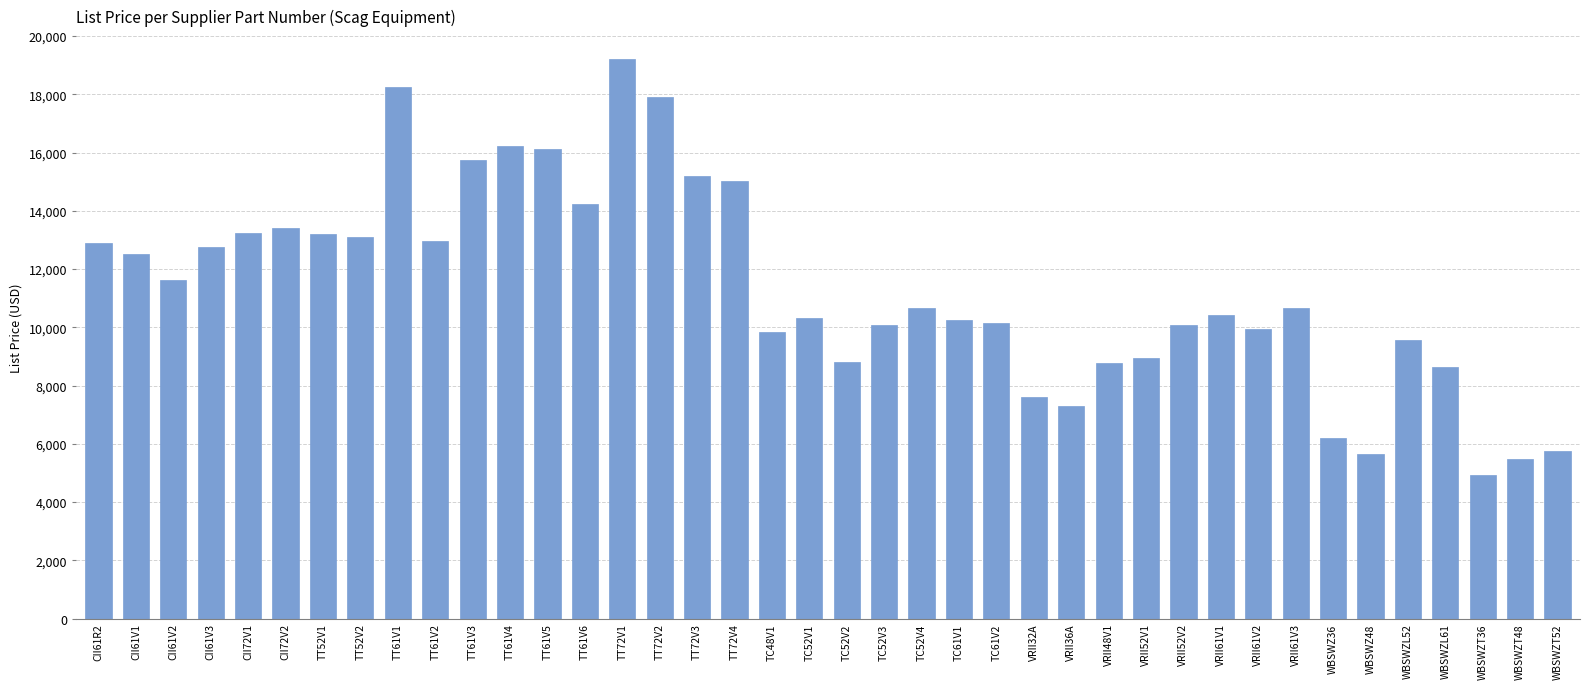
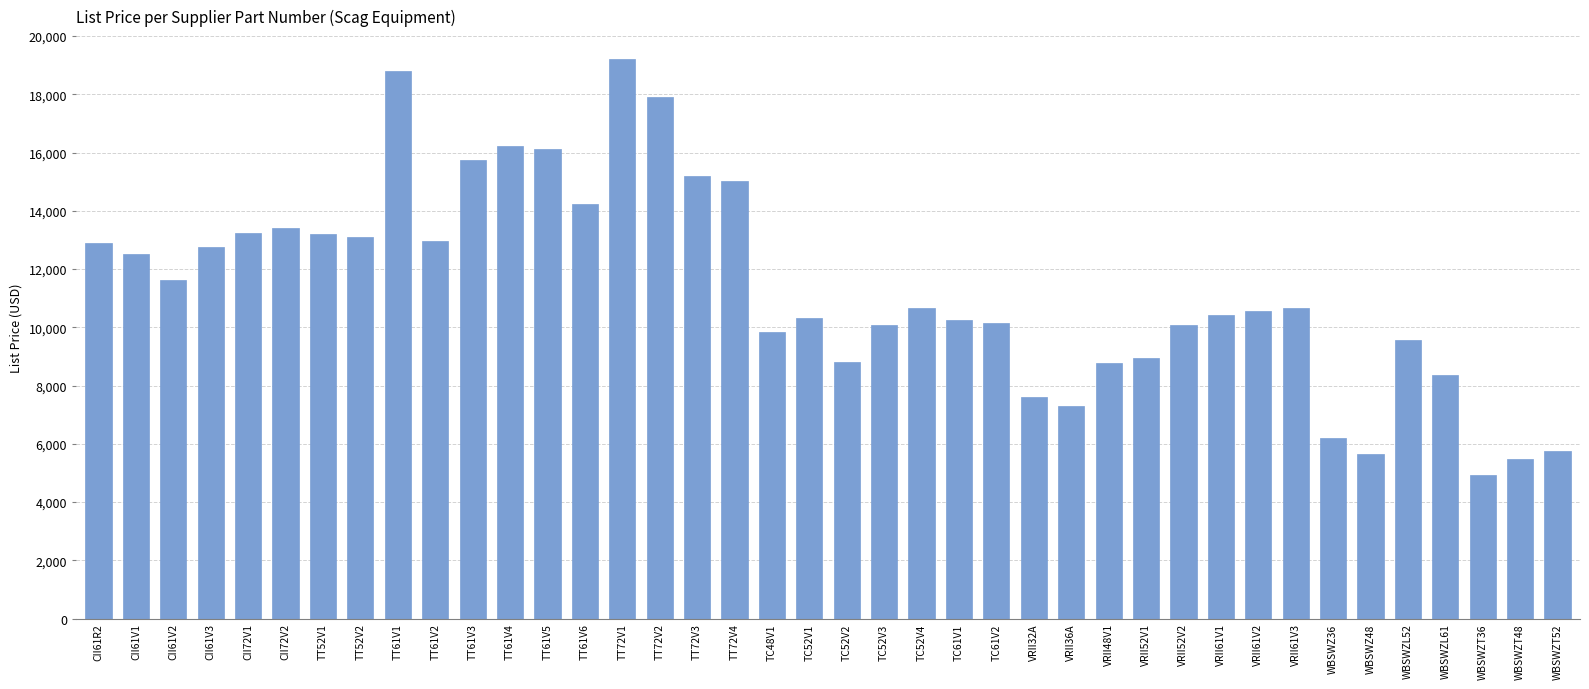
  {
    "CII61R2": "12,900",
    "CII61V1": "12,500",
    "CII61V2": "11,600",
    "CII61V3": "12,800",
    "CII72V1": "13,200",
    "CII72V2": "13,400",
    "TT52V1": "13,200",
    "TT52V2": "13,100",
-   "TT61V1": "18,200",
+   "TT61V1": "18,800",
    "TT61V2": "13,000",
    "TT61V3": "15,800",
    "TT61V4": "16,200",
    "TT61V5": "16,100",
    "TT61V6": "14,200",
    "TT72V1": "19,200",
    "TT72V2": "17,900",
    "TT72V3": "15,200",
    "TT72V4": "15,000",
    "TC48V1": "9,800",
    "TC52V1": "10,300",
    "TC52V2": "8,800",
    "TC52V3": "10,100",
    "TC52V4": "10,700",
    "TC61V1": "10,300",
    "TC61V2": "10,100",
    "VRII32A": "7,600",
    "VRII36A": "7,300",
    "VRII48V1": "8,800",
    "VRII52V1": "8,900",
    "VRII52V2": "10,100",
    "VRII61V1": "10,400",
-   "VRII61V2": "9,900",
+   "VRII61V2": "10,600",
    "VRII61V3": "10,700",
    "WBSWZ36": "6,200",
    "WBSWZ48": "5,600",
    "WBSWZL52": "9,600",
-   "WBSWZL61": "8,600",
+   "WBSWZL61": "8,300",
    "WBSWZT36": "4,900",
    "WBSWZT48": "5,500",
    "WBSWZT52": "5,800"
  }
